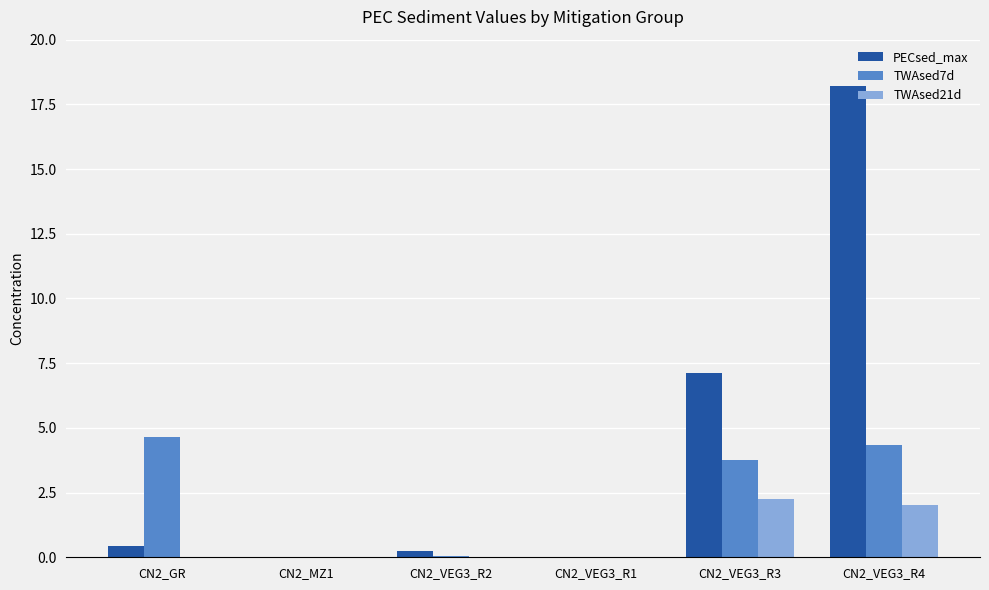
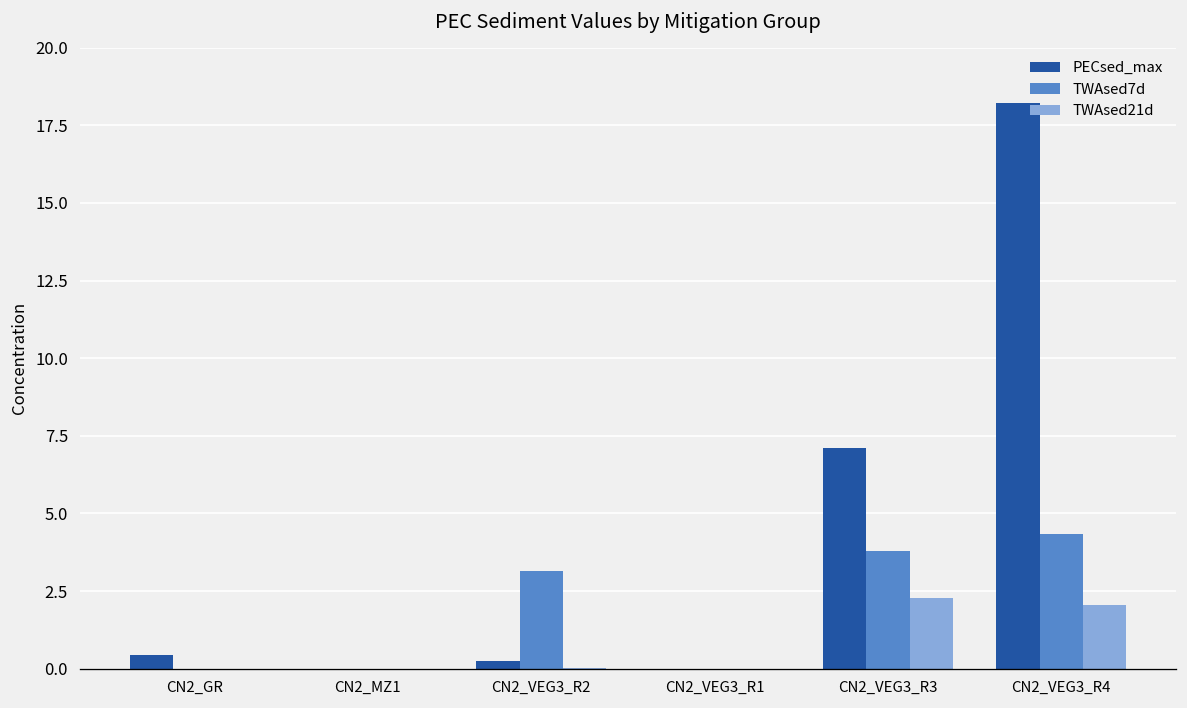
  {
    "PECsed_max": {
      "CN2_GR": 0.4,
      "CN2_MZ1": 0.0,
      "CN2_VEG3_R2": 0.2,
      "CN2_VEG3_R1": 0.0,
      "CN2_VEG3_R3": 7.1,
      "CN2_VEG3_R4": 18.2
    },
    "TWAsed7d": {
-     "CN2_GR": 4.7,
+     "CN2_GR": 0.0,
      "CN2_MZ1": 0.0,
-     "CN2_VEG3_R2": 0.1,
+     "CN2_VEG3_R2": 3.2,
      "CN2_VEG3_R1": 0.0,
      "CN2_VEG3_R3": 3.8,
      "CN2_VEG3_R4": 4.3
    },
    "TWAsed21d": {
      "CN2_MZ1": 0.0,
      "CN2_VEG3_R1": 0.0,
      "CN2_VEG3_R3": 2.3,
      "CN2_VEG3_R4": 2.0
    }
  }
